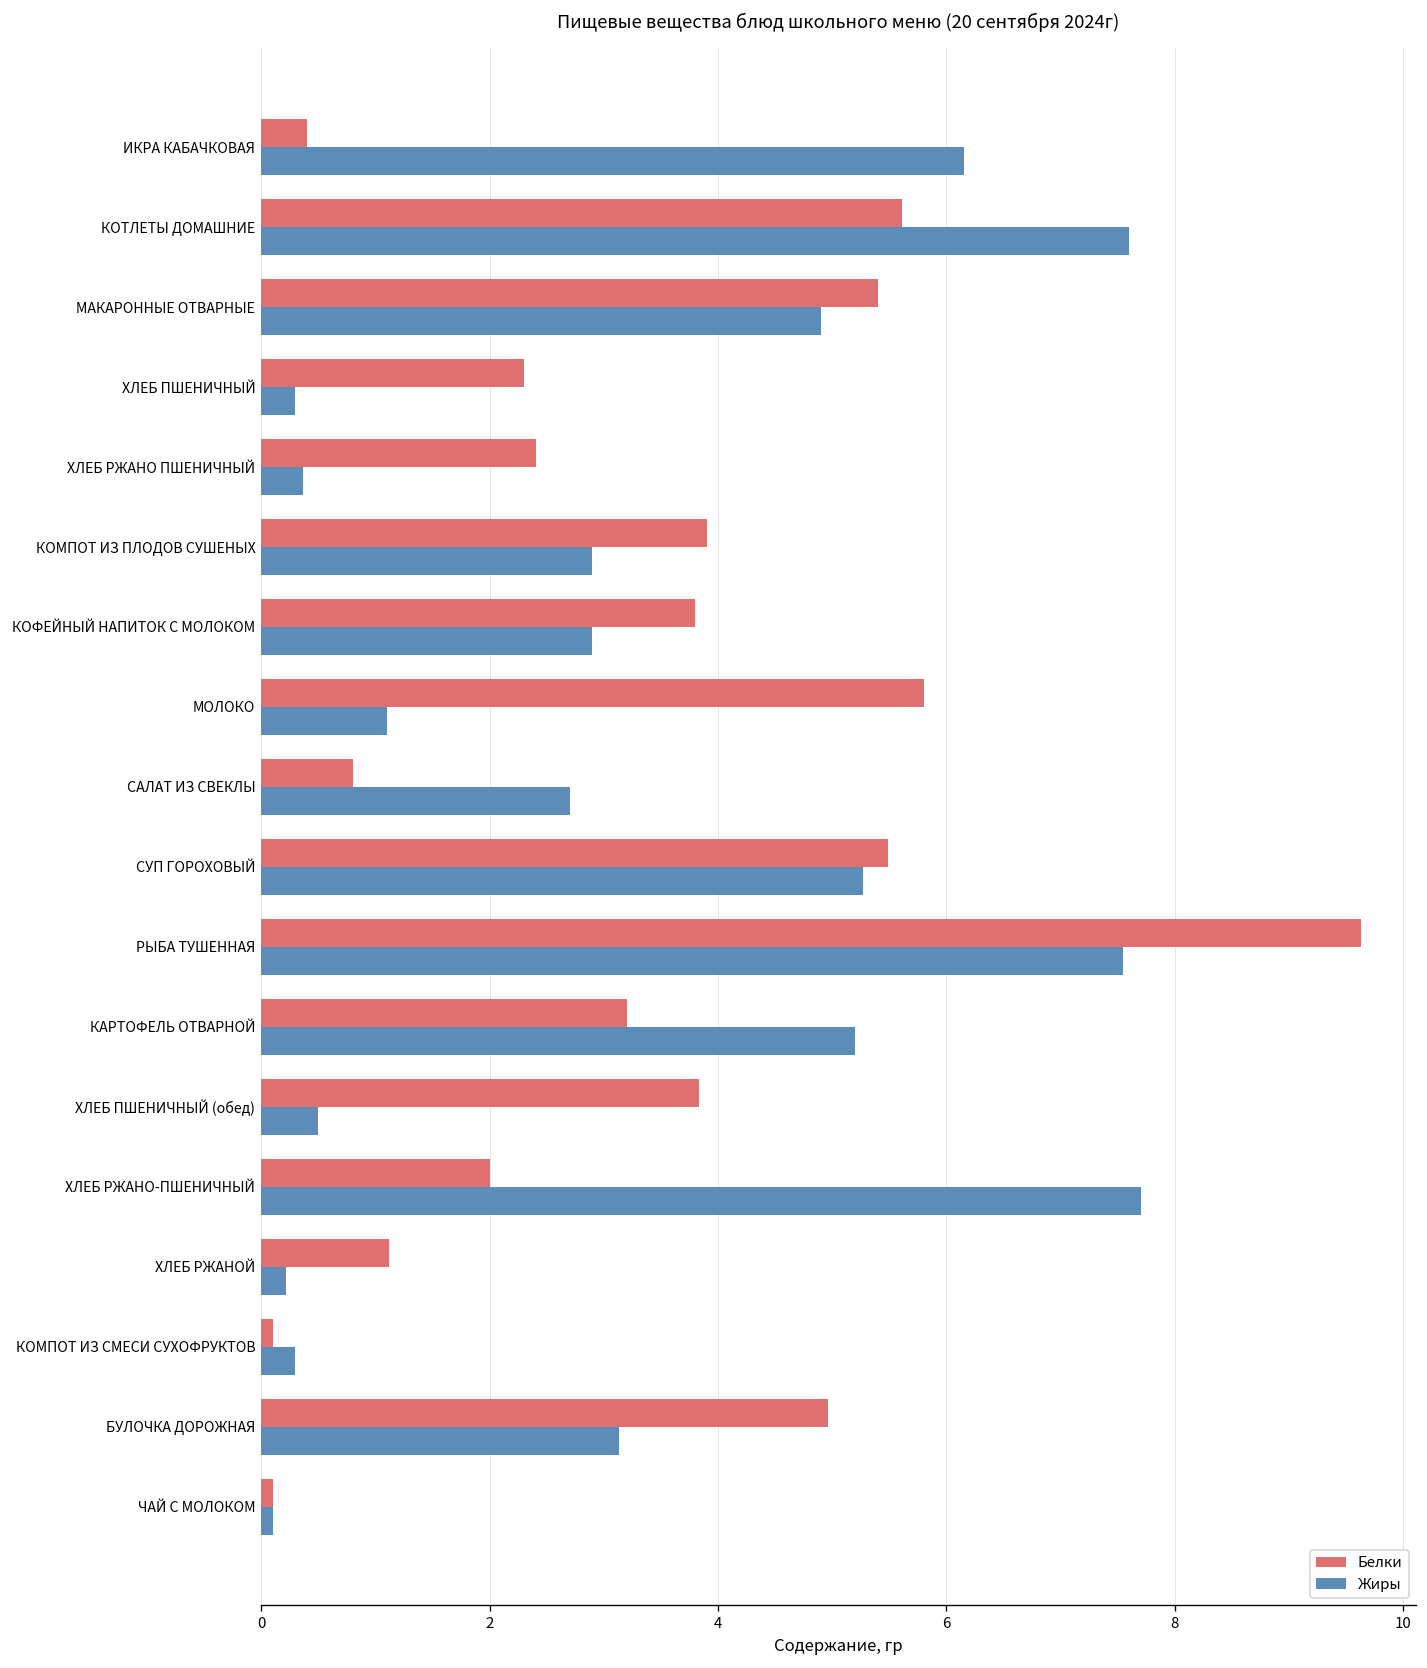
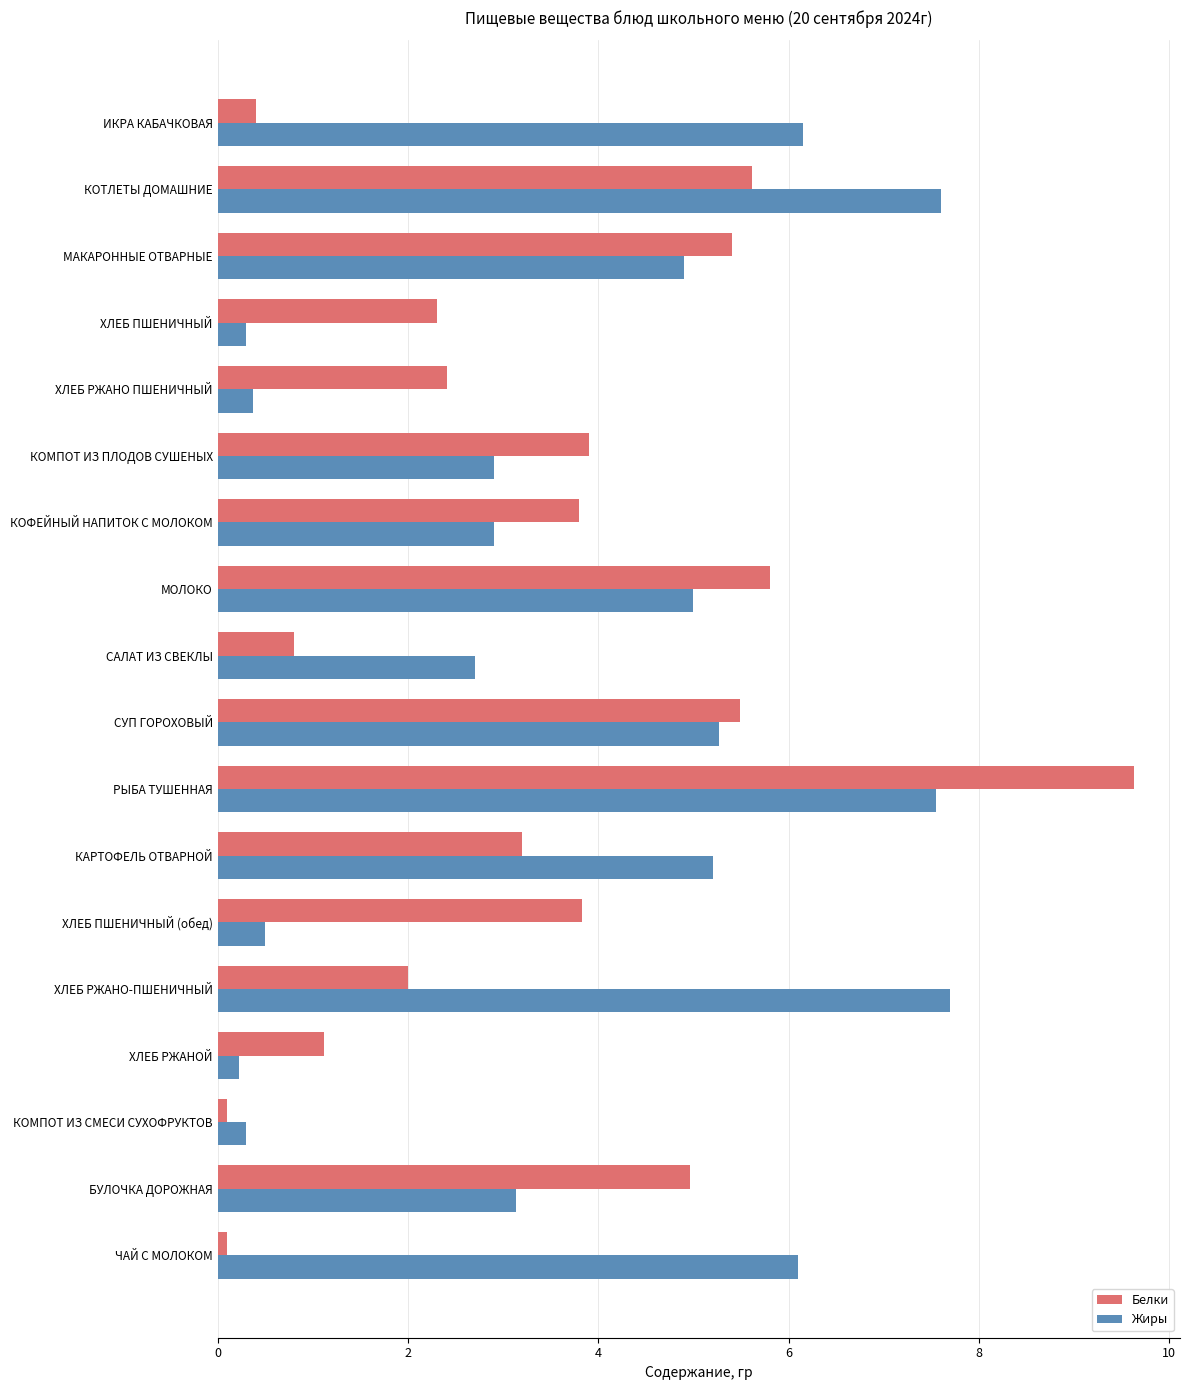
  {
    "Белки": {
      "ИКРА КАБАЧКОВАЯ": 0.4,
      "КОТЛЕТЫ ДОМАШНИЕ": 5.6,
      "МАКАРОННЫЕ ОТВАРНЫЕ": 5.4,
      "ХЛЕБ ПШЕНИЧНЫЙ": 2.3,
      "ХЛЕБ РЖАНО ПШЕНИЧНЫЙ": 2.4,
      "КОМПОТ ИЗ ПЛОДОВ СУШЕНЫХ": 3.9,
      "КОФЕЙНЫЙ НАПИТОК С МОЛОКОМ": 3.8,
      "МОЛОКО": 5.8,
      "САЛАТ ИЗ СВЕКЛЫ": 0.8,
      "СУП ГОРОХОВЫЙ": 5.5,
      "РЫБА ТУШЕННАЯ": 9.6,
      "КАРТОФЕЛЬ ОТВАРНОЙ": 3.2,
      "ХЛЕБ ПШЕНИЧНЫЙ (обед)": 3.8,
      "ХЛЕБ РЖАНО-ПШЕНИЧНЫЙ": 2.0,
      "ХЛЕБ РЖАНОЙ": 1.1,
      "КОМПОТ ИЗ СМЕСИ СУХОФРУКТОВ": 0.1,
      "БУЛОЧКА ДОРОЖНАЯ": 5.0,
      "ЧАЙ С МОЛОКОМ": 0.1
    },
    "Жиры": {
      "ИКРА КАБАЧКОВАЯ": 6.2,
      "КОТЛЕТЫ ДОМАШНИЕ": 7.6,
      "МАКАРОННЫЕ ОТВАРНЫЕ": 4.9,
      "ХЛЕБ ПШЕНИЧНЫЙ": 0.3,
      "ХЛЕБ РЖАНО ПШЕНИЧНЫЙ": 0.4,
      "КОМПОТ ИЗ ПЛОДОВ СУШЕНЫХ": 2.9,
      "КОФЕЙНЫЙ НАПИТОК С МОЛОКОМ": 2.9,
-     "МОЛОКО": 1.1,
+     "МОЛОКО": 5.0,
      "САЛАТ ИЗ СВЕКЛЫ": 2.7,
      "СУП ГОРОХОВЫЙ": 5.3,
      "РЫБА ТУШЕННАЯ": 7.6,
      "КАРТОФЕЛЬ ОТВАРНОЙ": 5.2,
      "ХЛЕБ ПШЕНИЧНЫЙ (обед)": 0.5,
      "ХЛЕБ РЖАНО-ПШЕНИЧНЫЙ": 7.7,
      "ХЛЕБ РЖАНОЙ": 0.2,
      "КОМПОТ ИЗ СМЕСИ СУХОФРУКТОВ": 0.3,
      "БУЛОЧКА ДОРОЖНАЯ": 3.1,
-     "ЧАЙ С МОЛОКОМ": 0.1
+     "ЧАЙ С МОЛОКОМ": 6.1
    }
  }
